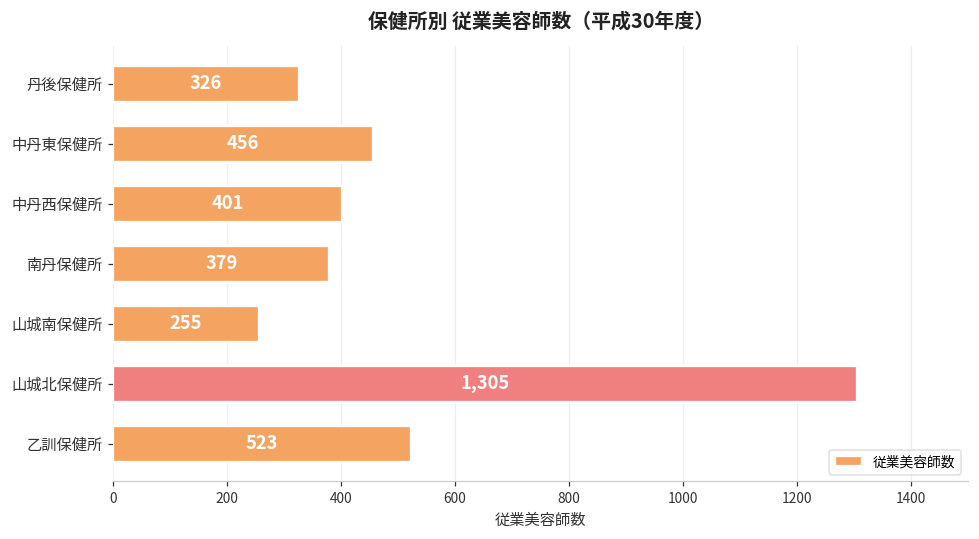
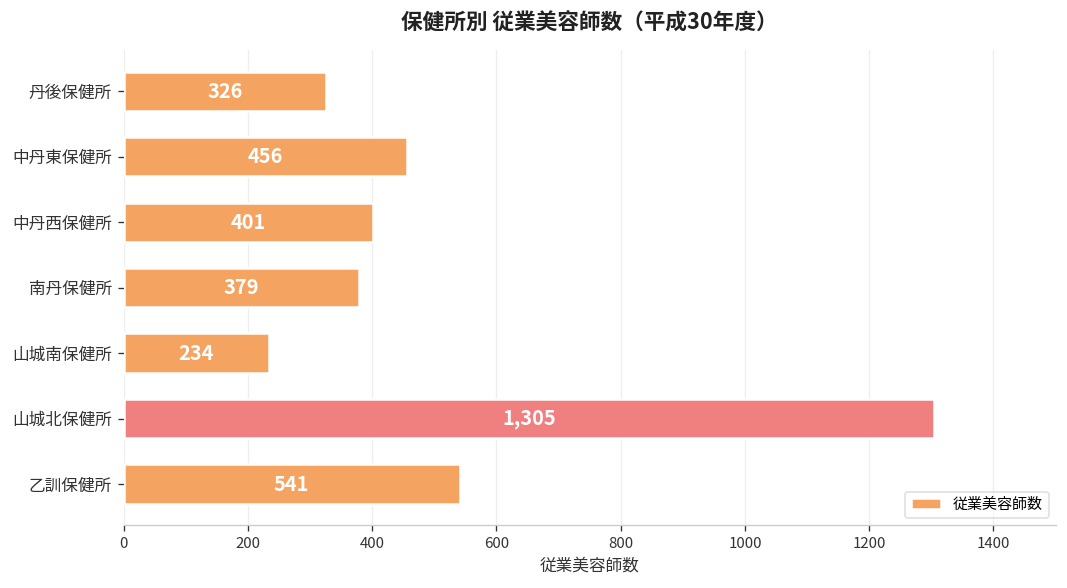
  {
    "丹後保健所": "326",
    "中丹東保健所": "456",
    "中丹西保健所": "401",
    "南丹保健所": "379",
-   "山城南保健所": "255",
+   "山城南保健所": "234",
    "山城北保健所": "1,305",
-   "乙訓保健所": "523"
+   "乙訓保健所": "541"
  }
